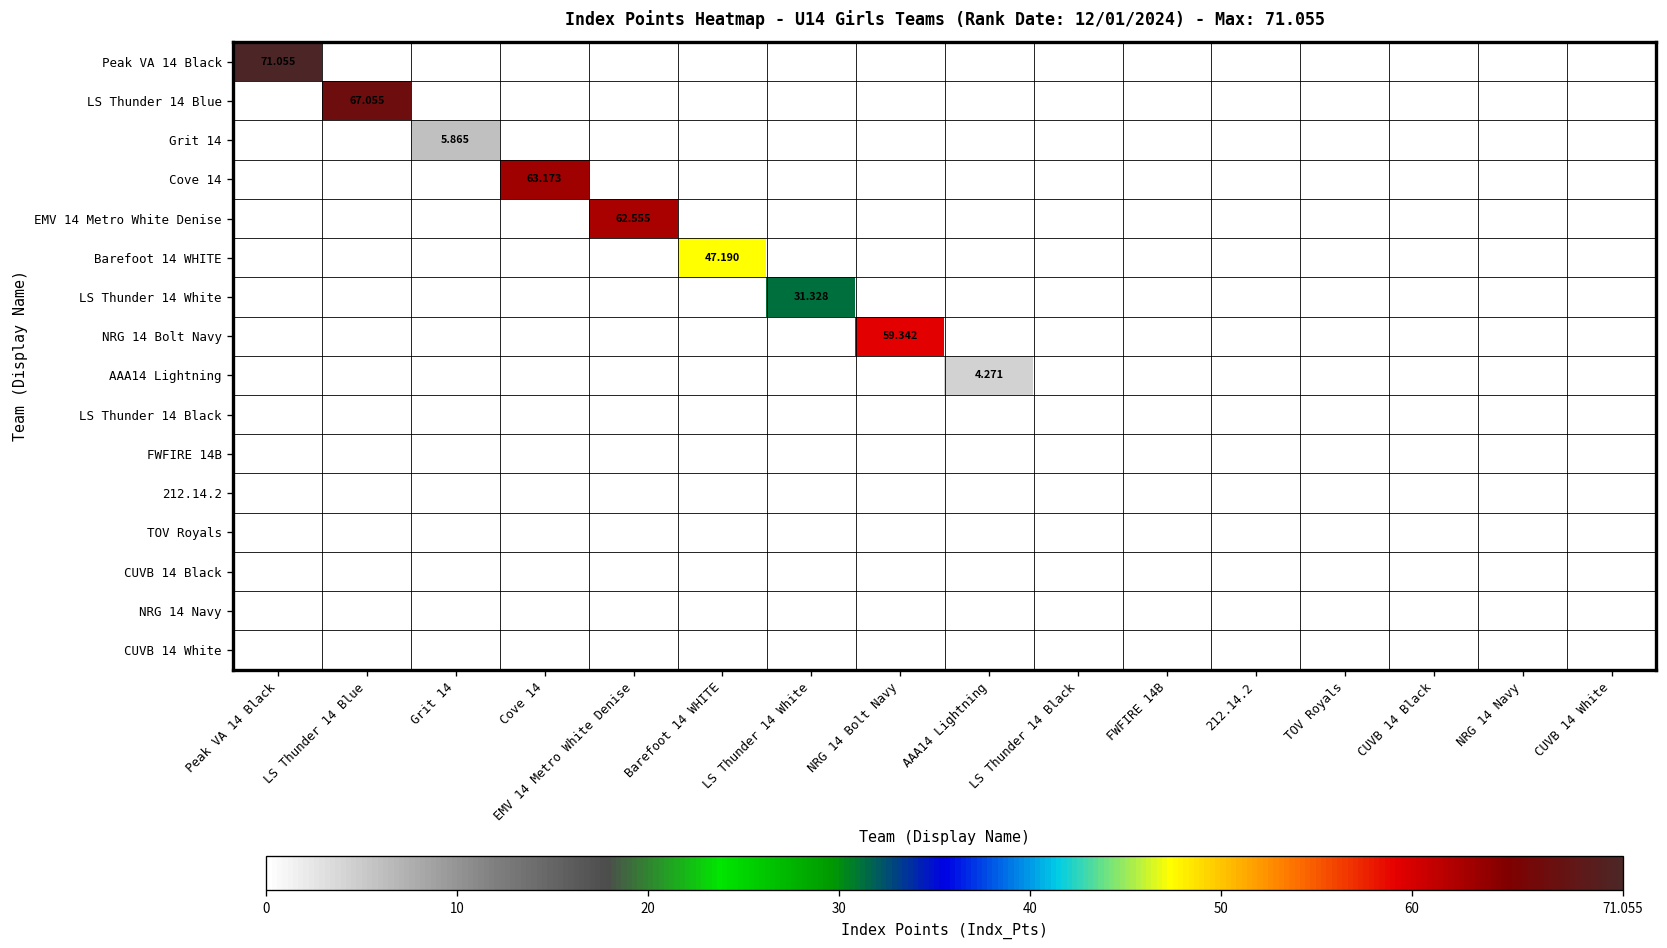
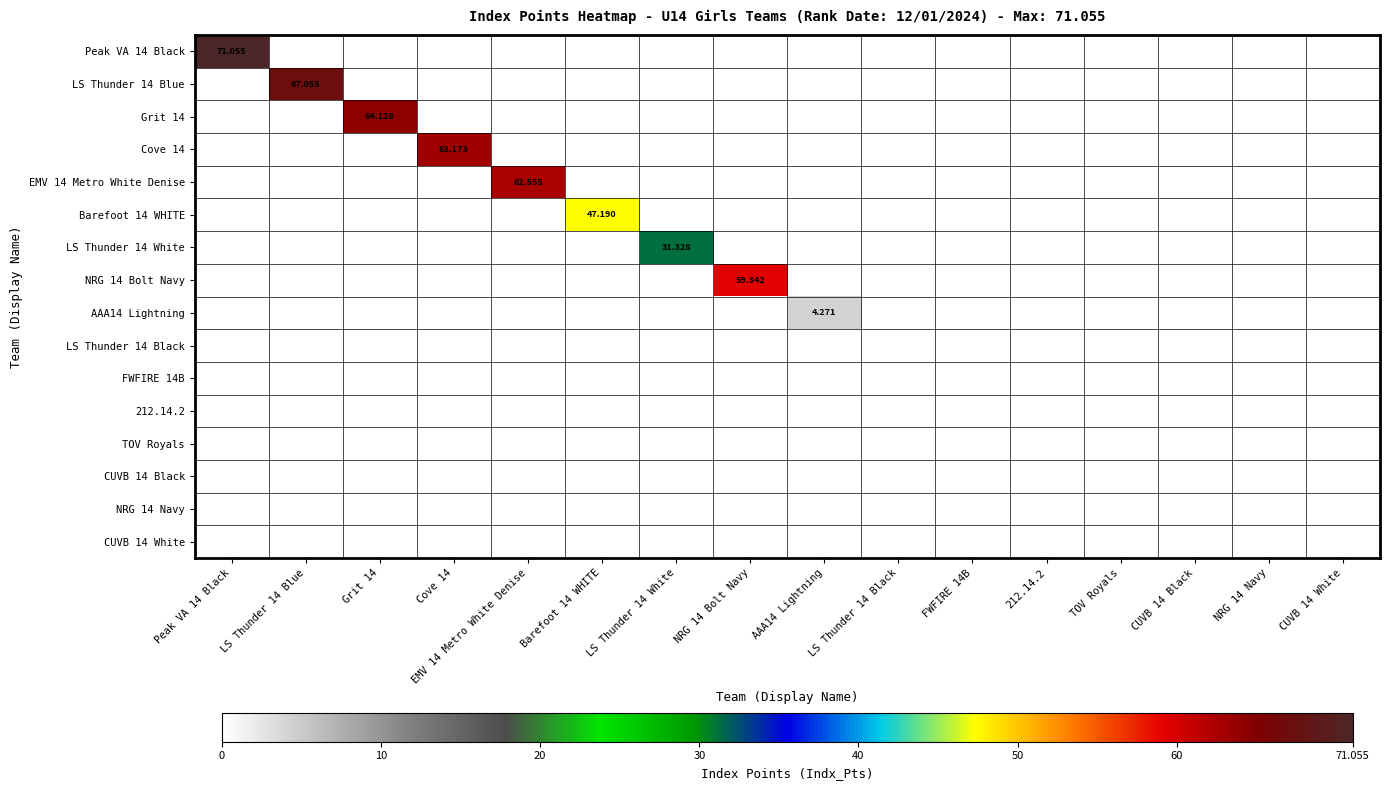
  {
    "Peak VA 14 Black": {
      "Peak VA 14 Black": 71.055
    },
    "LS Thunder 14 Blue": {
      "LS Thunder 14 Blue": 67.055
    },
    "Grit 14": {
-     "Grit 14": 5.865
+     "Grit 14": 64.128
    },
    "Cove 14": {
      "Cove 14": 63.173
    },
    "EMV 14 Metro White Denise": {
      "EMV 14 Metro White Denise": 62.555
    },
    "Barefoot 14 WHITE": {
      "Barefoot 14 WHITE": 47.190
    },
    "LS Thunder 14 White": {
      "LS Thunder 14 White": 31.328
    },
    "NRG 14 Bolt Navy": {
      "NRG 14 Bolt Navy": 59.342
    },
    "AAA14 Lightning": {
      "AAA14 Lightning": 4.271
    }
  }
